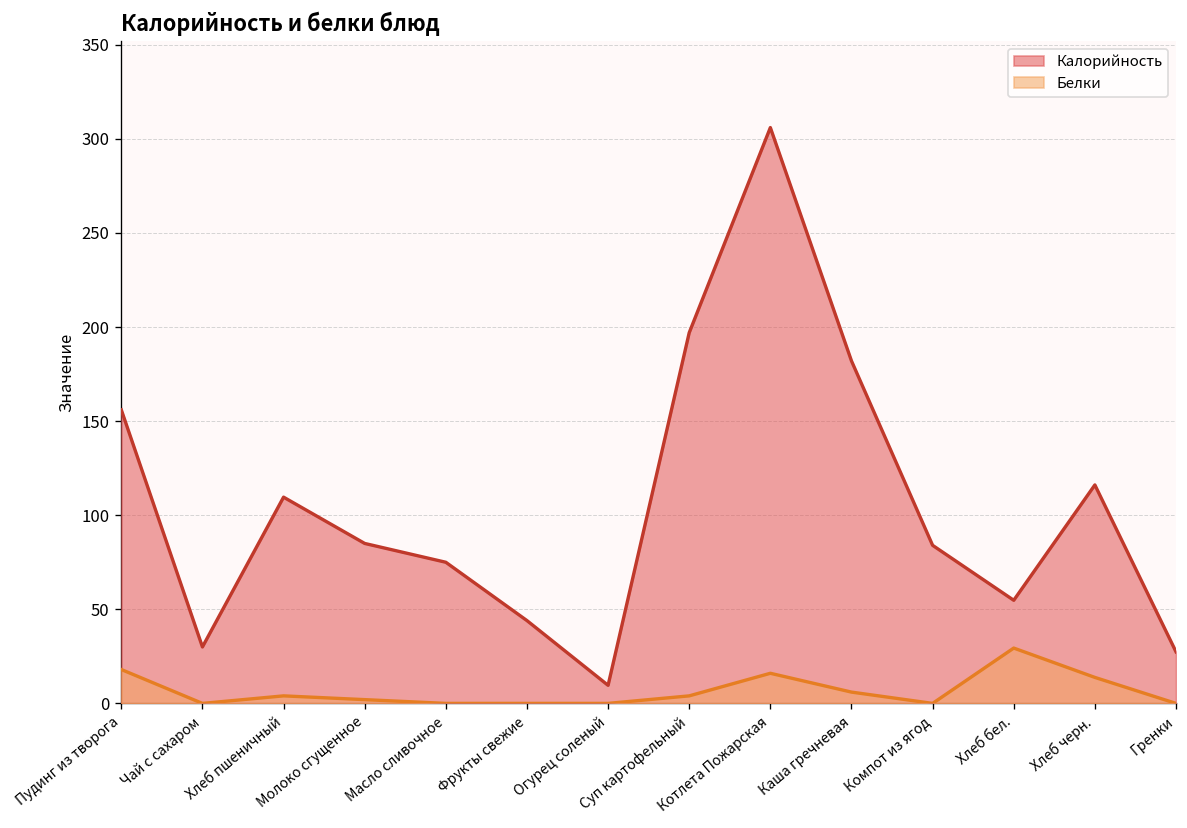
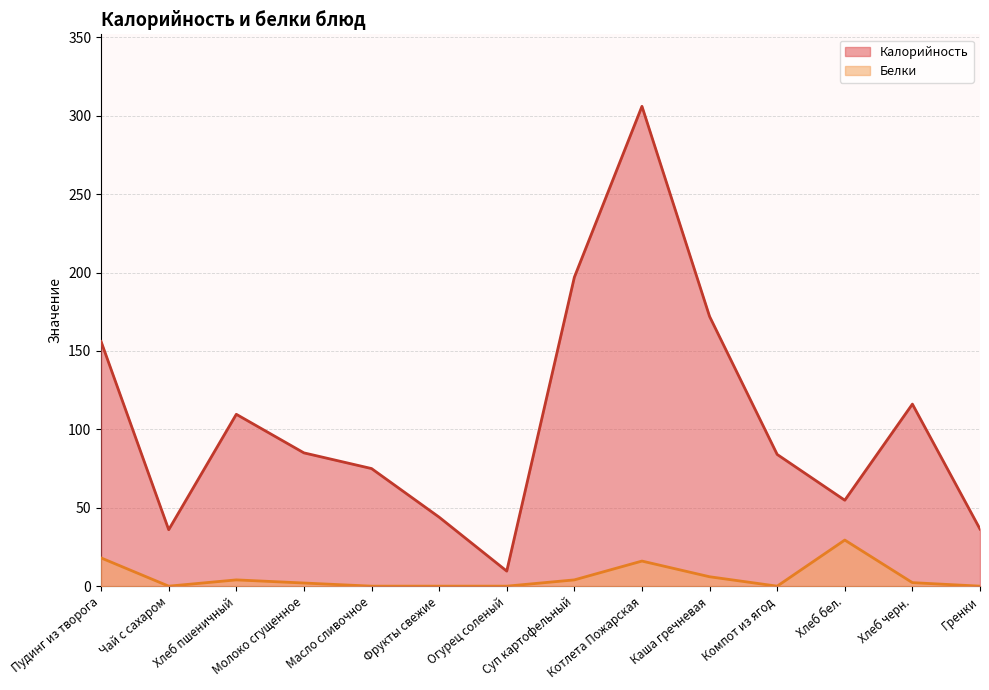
  {
    "Калорийность": {
      "Пудинг из творога": 156,
-     "Чай с сахаром": 30,
+     "Чай с сахаром": 36,
      "Хлеб пшеничный": 110,
      "Молоко сгущенное": 85,
      "Масло сливочное": 75,
      "Фрукты свежие": 44,
      "Огурец соленый": 10,
      "Суп картофельный": 197,
      "Котлета Пожарская": 306,
-     "Каша гречневая": 182,
+     "Каша гречневая": 172,
      "Компот из ягод": 84,
      "Хлеб бел.": 55,
      "Хлеб черн.": 116,
-     "Гренки": 27
+     "Гренки": 36
    },
    "Белки": {
      "Пудинг из творога": 18,
      "Чай с сахаром": 0,
      "Хлеб пшеничный": 4,
      "Молоко сгущенное": 2,
      "Масло сливочное": 0,
      "Фрукты свежие": 0,
      "Огурец соленый": 0,
      "Суп картофельный": 4,
      "Котлета Пожарская": 16,
      "Каша гречневая": 6,
      "Компот из ягод": 0,
      "Хлеб бел.": 29,
-     "Хлеб черн.": 14,
+     "Хлеб черн.": 2,
      "Гренки": 0
    }
  }
